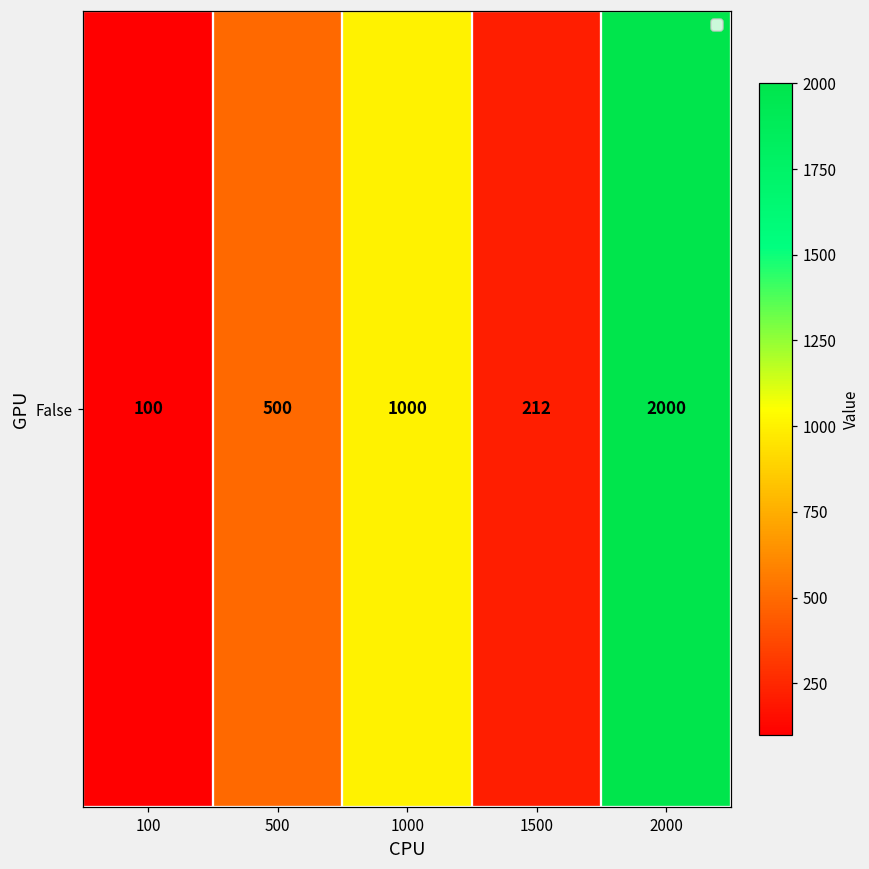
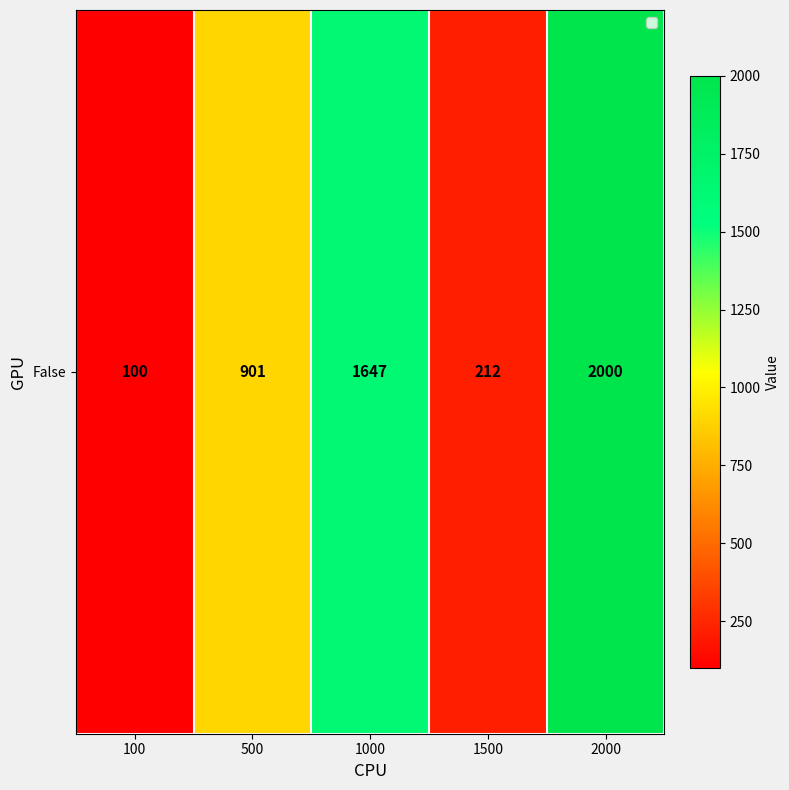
  {
    "False": {
      "100": 100,
-     "500": 500,
-     "1000": 1000,
+     "500": 901,
+     "1000": 1647,
      "1500": 212,
      "2000": 2000
    }
  }
